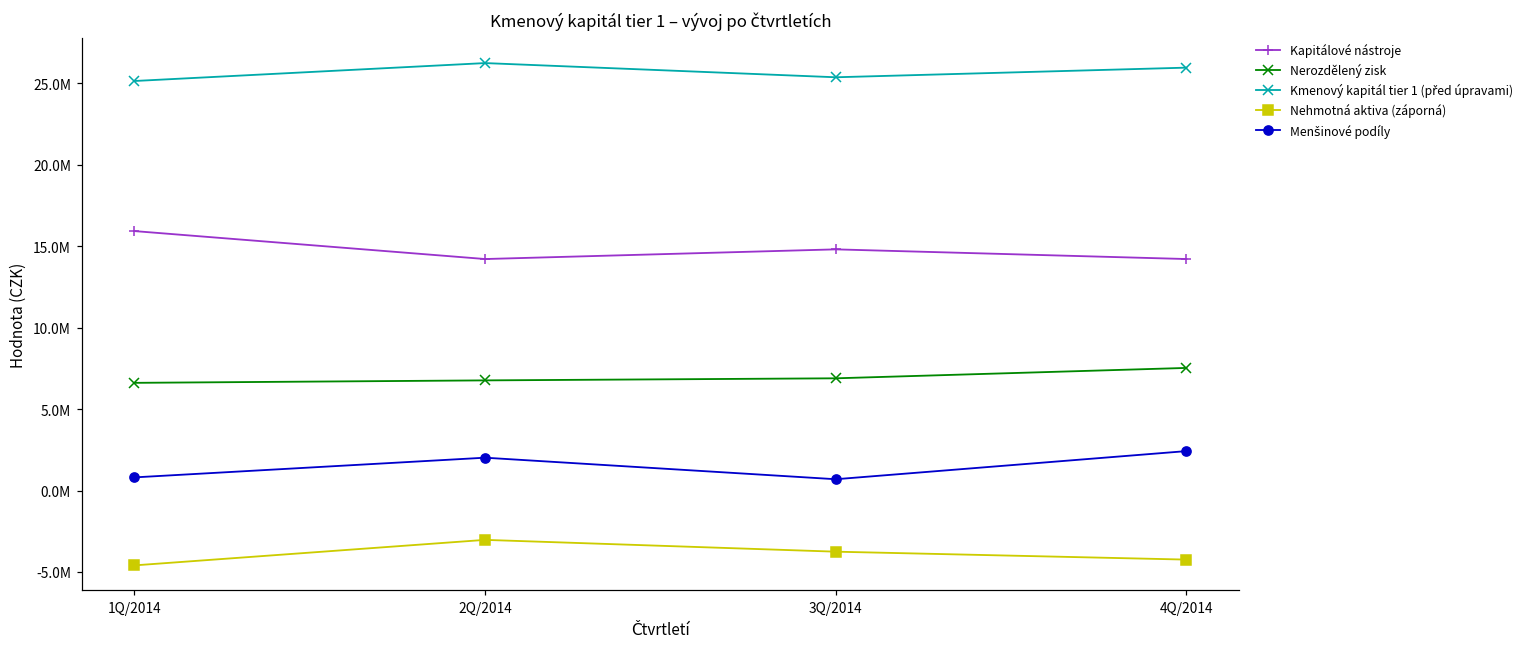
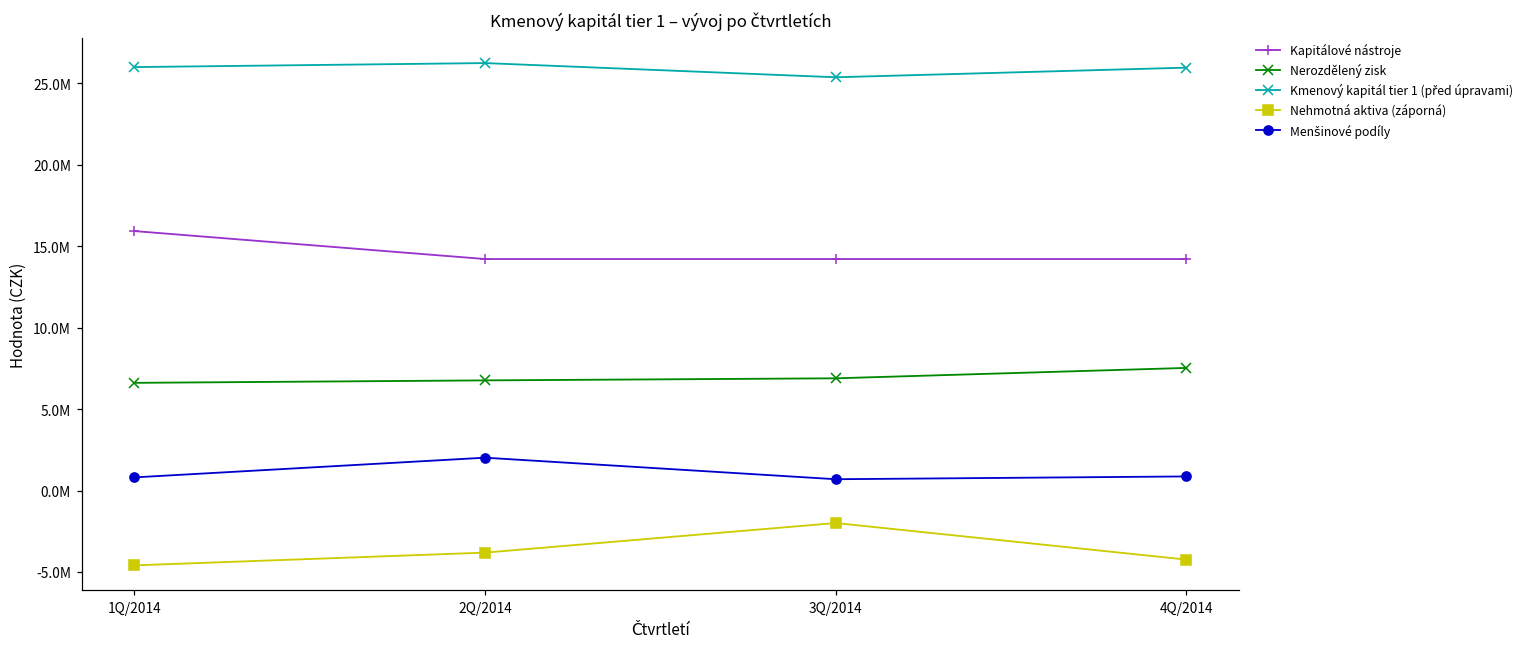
  {
    "Kapitálové nástroje": {
      "1Q/2014": 15900000,
      "2Q/2014": 14200000,
-     "3Q/2014": 14800000,
+     "3Q/2014": 14200000,
      "4Q/2014": 14200000
    },
    "Nerozdělený zisk": {
      "1Q/2014": 6600000,
      "2Q/2014": 6800000,
      "3Q/2014": 6900000,
      "4Q/2014": 7500000
    },
    "Kmenový kapitál tier 1 (před úpravami)": {
-     "1Q/2014": 25200000,
+     "1Q/2014": 26000000,
      "2Q/2014": 26300000,
      "3Q/2014": 25400000,
      "4Q/2014": 26000000
    },
    "Nehmotná aktiva (záporná)": {
      "1Q/2014": -4600000,
-     "2Q/2014": -3000000,
-     "3Q/2014": -3800000,
+     "2Q/2014": -3800000,
+     "3Q/2014": -2000000,
      "4Q/2014": -4200000
    },
    "Menšinové podíly": {
      "1Q/2014": 800000,
      "2Q/2014": 2000000,
      "3Q/2014": 700000,
-     "4Q/2014": 2400000
+     "4Q/2014": 900000
    }
  }
